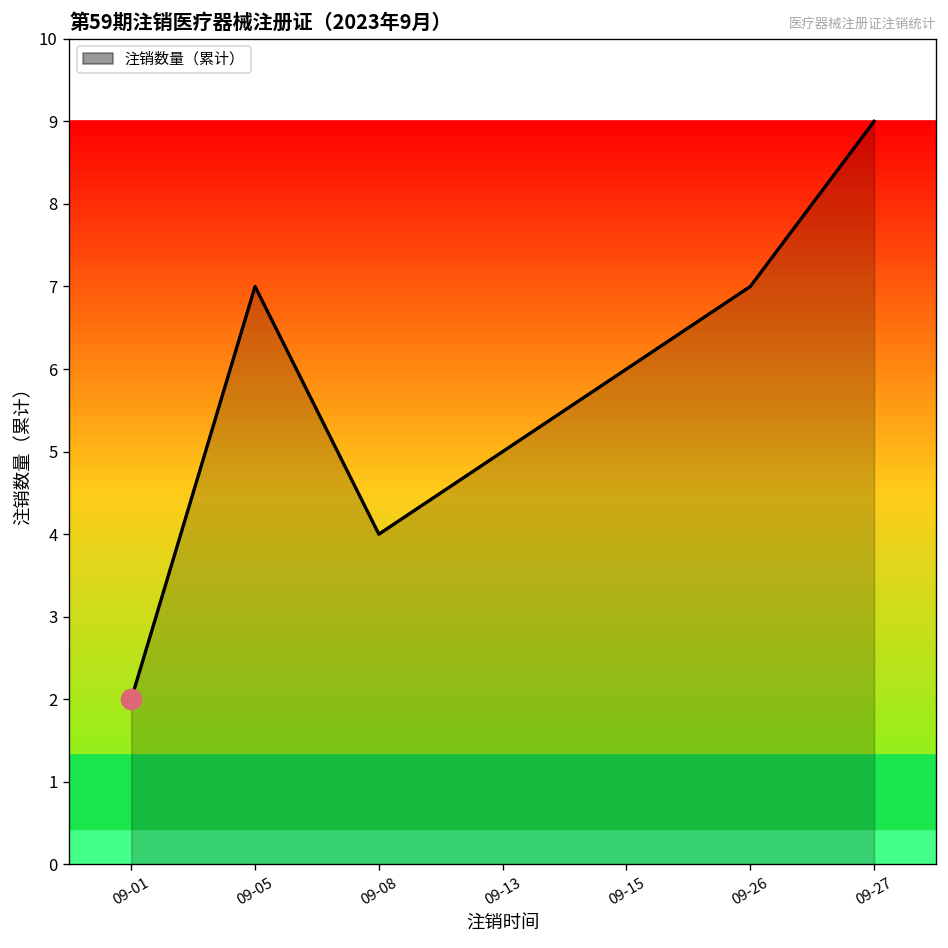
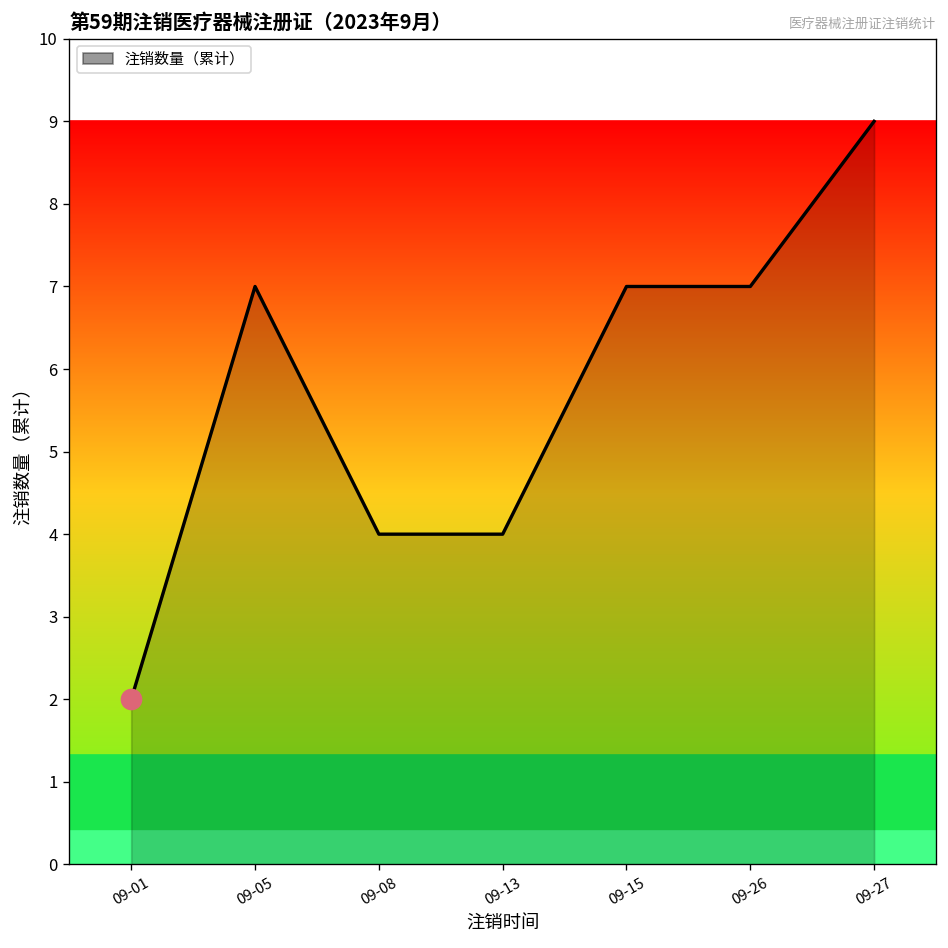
  {
    "注销数量（累计）": {
      "09-05": 7,
      "09-08": 4,
-     "09-13": 5,
-     "09-15": 6,
+     "09-13": 4,
+     "09-15": 7,
      "09-26": 7,
      "09-27": 9
    }
  }
